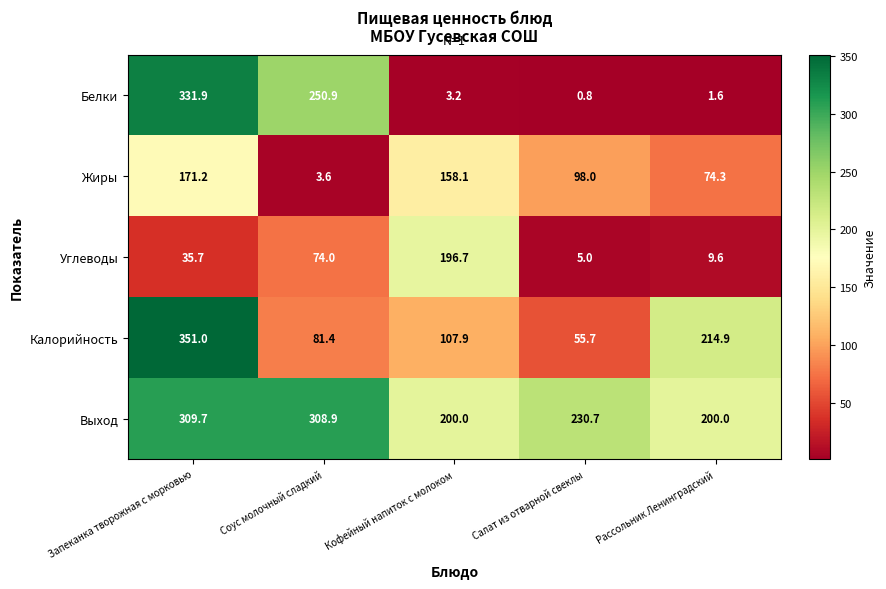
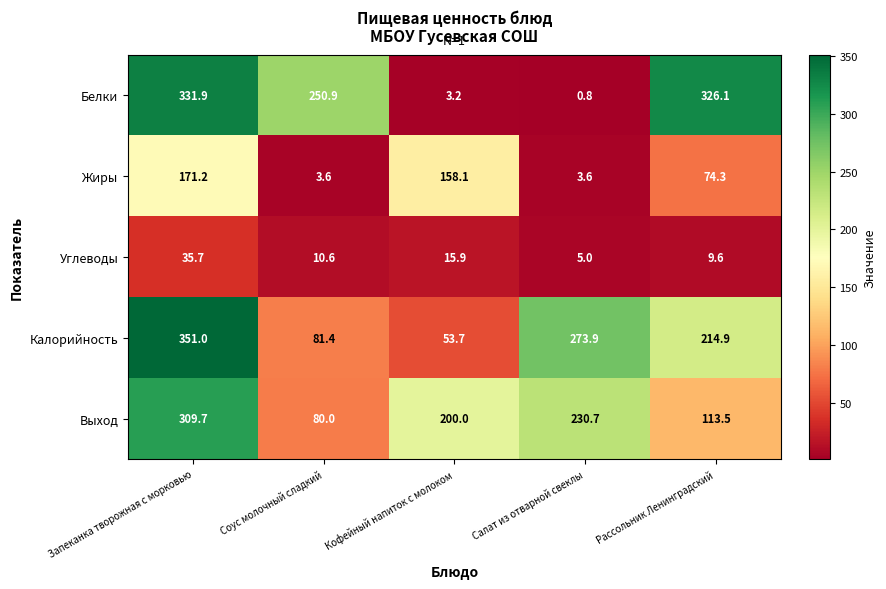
  {
    "Белки": {
      "Запеканка творожная с морковью": 331.9,
      "Соус молочный сладкий": 250.9,
      "Кофейный напиток с молоком": 3.2,
      "Салат из отварной свеклы": 0.8,
-     "Рассольник Ленинградский": 1.6
+     "Рассольник Ленинградский": 326.1
    },
    "Жиры": {
      "Запеканка творожная с морковью": 171.2,
      "Соус молочный сладкий": 3.6,
      "Кофейный напиток с молоком": 158.1,
-     "Салат из отварной свеклы": 98.0,
+     "Салат из отварной свеклы": 3.6,
      "Рассольник Ленинградский": 74.3
    },
    "Углеводы": {
      "Запеканка творожная с морковью": 35.7,
-     "Соус молочный сладкий": 74.0,
-     "Кофейный напиток с молоком": 196.7,
+     "Соус молочный сладкий": 10.6,
+     "Кофейный напиток с молоком": 15.9,
      "Салат из отварной свеклы": 5.0,
      "Рассольник Ленинградский": 9.6
    },
    "Калорийность": {
      "Запеканка творожная с морковью": 351.0,
      "Соус молочный сладкий": 81.4,
-     "Кофейный напиток с молоком": 107.9,
-     "Салат из отварной свеклы": 55.7,
+     "Кофейный напиток с молоком": 53.7,
+     "Салат из отварной свеклы": 273.9,
      "Рассольник Ленинградский": 214.9
    },
    "Выход": {
      "Запеканка творожная с морковью": 309.7,
-     "Соус молочный сладкий": 308.9,
+     "Соус молочный сладкий": 80.0,
      "Кофейный напиток с молоком": 200.0,
      "Салат из отварной свеклы": 230.7,
-     "Рассольник Ленинградский": 200.0
+     "Рассольник Ленинградский": 113.5
    }
  }
